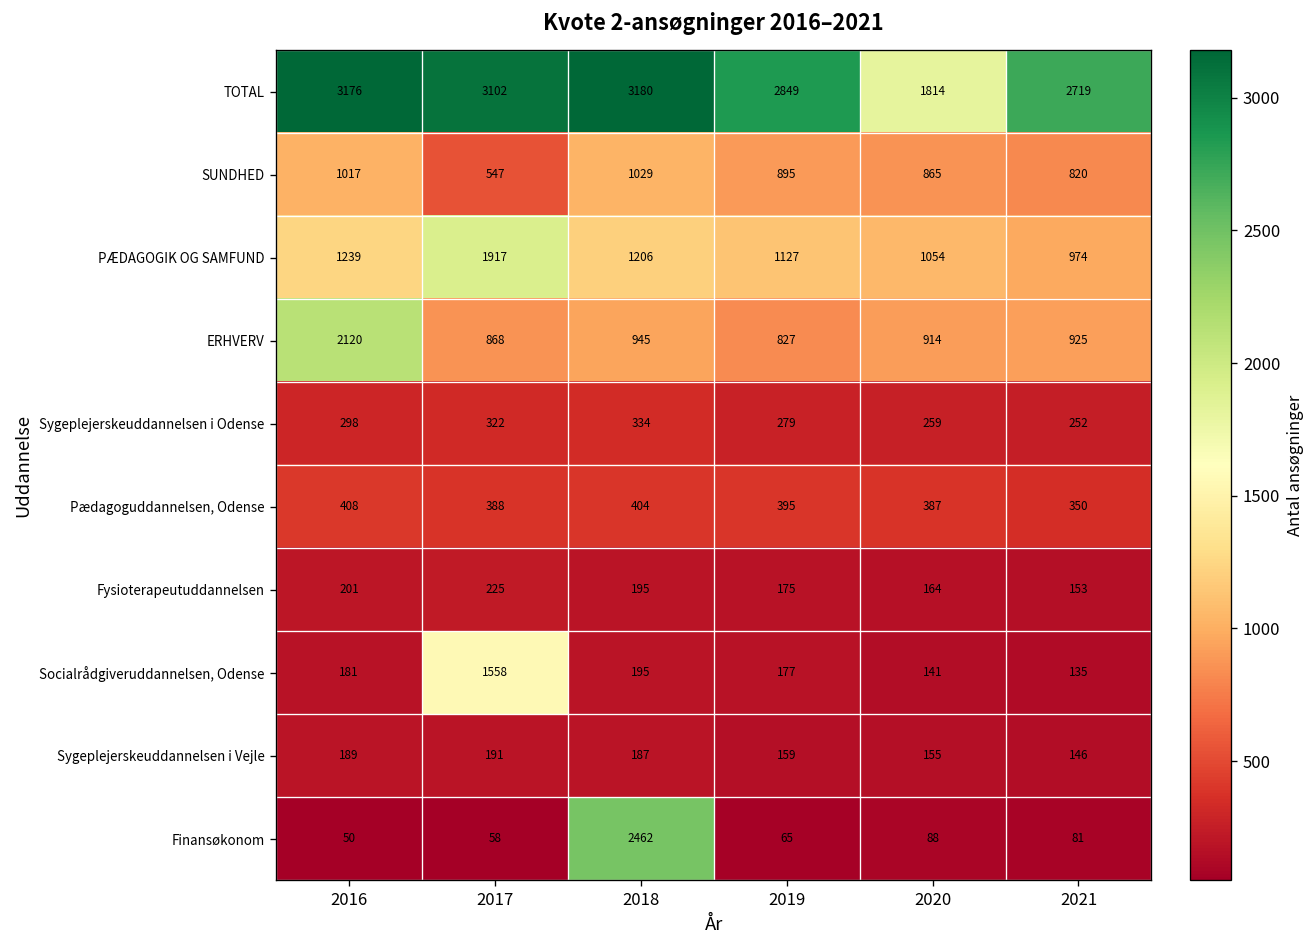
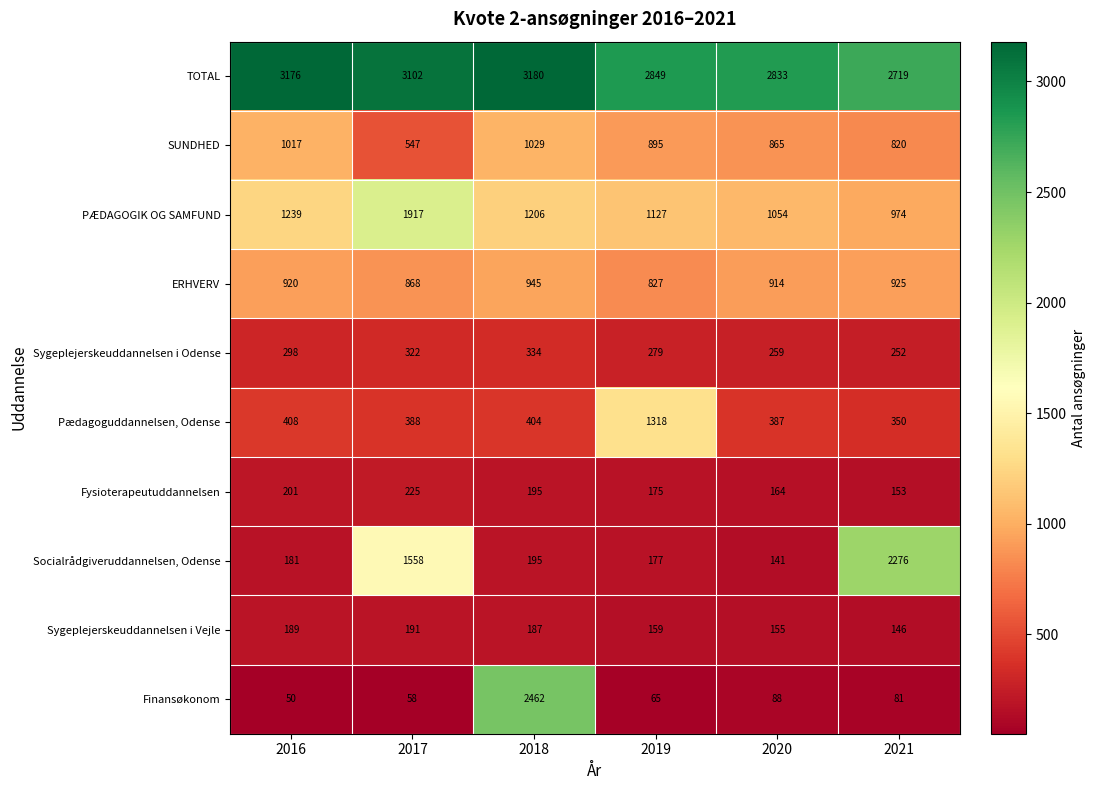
  {
    "TOTAL": {
      "2016": 3176,
      "2017": 3102,
      "2018": 3180,
      "2019": 2849,
-     "2020": 1814,
+     "2020": 2833,
      "2021": 2719
    },
    "SUNDHED": {
      "2016": 1017,
      "2017": 547,
      "2018": 1029,
      "2019": 895,
      "2020": 865,
      "2021": 820
    },
    "PÆDAGOGIK OG SAMFUND": {
      "2016": 1239,
      "2017": 1917,
      "2018": 1206,
      "2019": 1127,
      "2020": 1054,
      "2021": 974
    },
    "ERHVERV": {
-     "2016": 2120,
+     "2016": 920,
      "2017": 868,
      "2018": 945,
      "2019": 827,
      "2020": 914,
      "2021": 925
    },
    "Sygeplejerskeuddannelsen i Odense": {
      "2016": 298,
      "2017": 322,
      "2018": 334,
      "2019": 279,
      "2020": 259,
      "2021": 252
    },
    "Pædagoguddannelsen, Odense": {
      "2016": 408,
      "2017": 388,
      "2018": 404,
-     "2019": 395,
+     "2019": 1318,
      "2020": 387,
      "2021": 350
    },
    "Fysioterapeutuddannelsen": {
      "2016": 201,
      "2017": 225,
      "2018": 195,
      "2019": 175,
      "2020": 164,
      "2021": 153
    },
    "Socialrådgiveruddannelsen, Odense": {
      "2016": 181,
      "2017": 1558,
      "2018": 195,
      "2019": 177,
      "2020": 141,
-     "2021": 135
+     "2021": 2276
    },
    "Sygeplejerskeuddannelsen i Vejle": {
      "2016": 189,
      "2017": 191,
      "2018": 187,
      "2019": 159,
      "2020": 155,
      "2021": 146
    },
    "Finansøkonom": {
      "2016": 50,
      "2017": 58,
      "2018": 2462,
      "2019": 65,
      "2020": 88,
      "2021": 81
    }
  }
